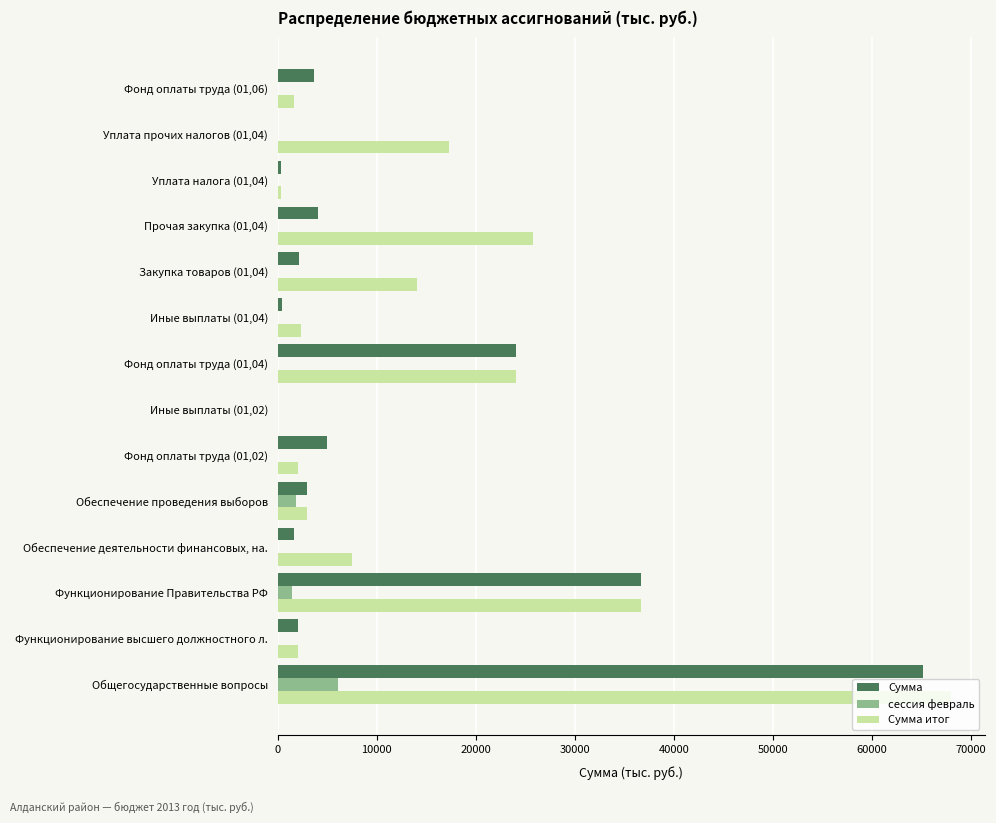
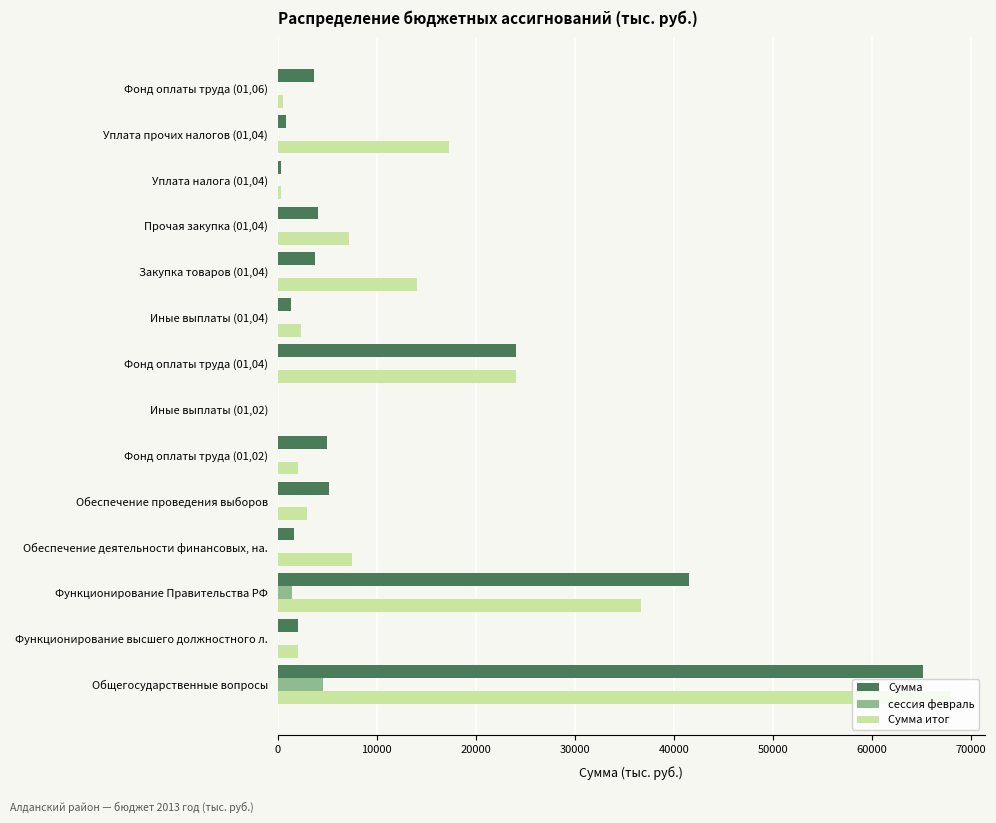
  {
    "Сумма": {
      "Фонд оплаты труда (01,06)": 4000,
-     "Уплата прочих налогов (01,04)": 0,
+     "Уплата прочих налогов (01,04)": 1000,
      "Уплата налога (01,04)": 0,
      "Прочая закупка (01,04)": 4000,
-     "Закупка товаров (01,04)": 2000,
-     "Иные выплаты (01,04)": 0,
+     "Закупка товаров (01,04)": 4000,
+     "Иные выплаты (01,04)": 1000,
      "Фонд оплаты труда (01,04)": 24000,
      "Фонд оплаты труда (01,02)": 5000,
-     "Обеспечение проведения выборов": 3000,
+     "Обеспечение проведения выборов": 5000,
      "Обеспечение деятельности финансовых, на.": 2000,
-     "Функционирование Правительства РФ": 37000,
+     "Функционирование Правительства РФ": 42000,
      "Функционирование высшего должностного л.": 2000,
      "Общегосударственные вопросы": 65000
    },
    "сессия февраль": {
      "Фонд оплаты труда (01,06)": 0,
      "Уплата прочих налогов (01,04)": 0,
      "Уплата налога (01,04)": 0,
      "Прочая закупка (01,04)": 0,
      "Закупка товаров (01,04)": 0,
      "Иные выплаты (01,04)": 0,
      "Фонд оплаты труда (01,04)": 0,
      "Иные выплаты (01,02)": 0,
      "Фонд оплаты труда (01,02)": 0,
-     "Обеспечение проведения выборов": 2000,
+     "Обеспечение проведения выборов": 0,
      "Обеспечение деятельности финансовых, на.": 0,
      "Функционирование Правительства РФ": 1000,
      "Функционирование высшего должностного л.": 0,
-     "Общегосударственные вопросы": 6000
+     "Общегосударственные вопросы": 5000
    },
    "Сумма итог": {
-     "Фонд оплаты труда (01,06)": 2000,
+     "Фонд оплаты труда (01,06)": 1000,
      "Уплата прочих налогов (01,04)": 17000,
      "Уплата налога (01,04)": 0,
-     "Прочая закупка (01,04)": 26000,
+     "Прочая закупка (01,04)": 7000,
      "Закупка товаров (01,04)": 14000,
      "Иные выплаты (01,04)": 2000,
      "Фонд оплаты труда (01,04)": 24000,
      "Фонд оплаты труда (01,02)": 2000,
      "Обеспечение проведения выборов": 3000,
      "Обеспечение деятельности финансовых, на.": 8000,
      "Функционирование Правительства РФ": 37000,
      "Функционирование высшего должностного л.": 2000
    }
  }
